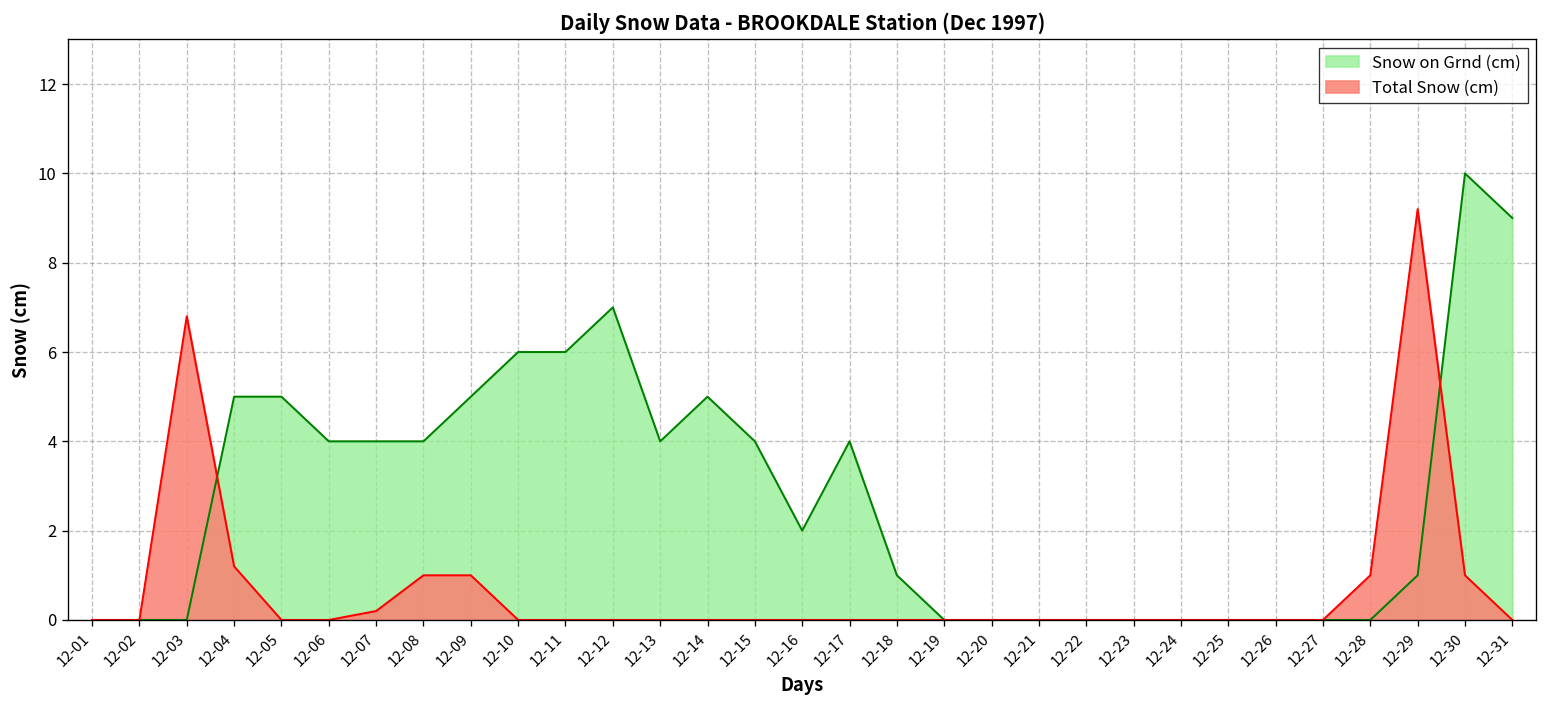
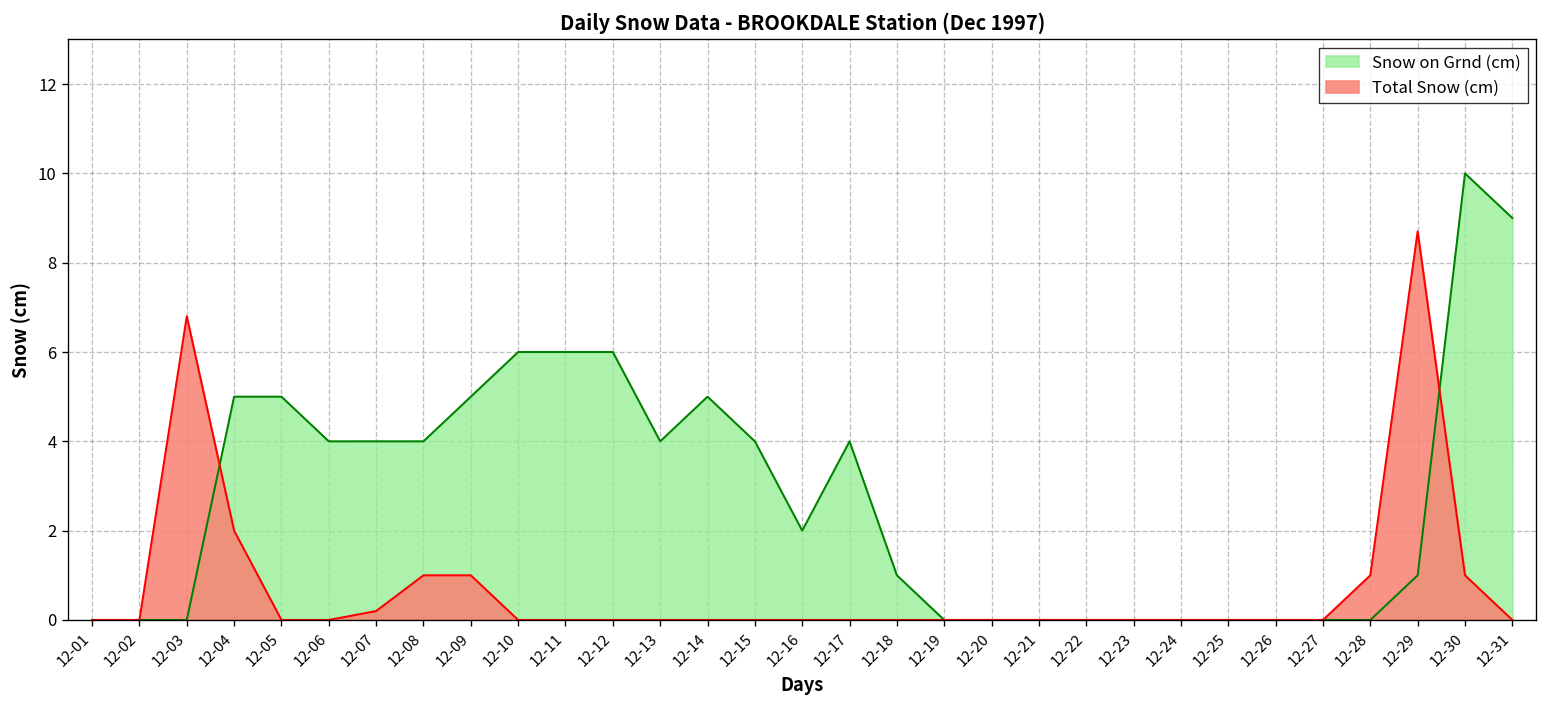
  {
    "Snow on Grnd (cm)": {
      "12-03": 0,
      "12-04": 5,
      "12-05": 5,
      "12-06": 4,
      "12-07": 4,
      "12-08": 4,
      "12-09": 5,
      "12-10": 6,
      "12-11": 6,
-     "12-12": 7,
+     "12-12": 6,
      "12-13": 4,
      "12-14": 5,
      "12-15": 4,
      "12-16": 2,
      "12-17": 4,
      "12-18": 1,
      "12-28": 0,
      "12-29": 1,
      "12-30": 10,
      "12-31": 9
    },
    "Total Snow (cm)": {
      "12-03": 6.8,
-     "12-04": 1.2,
+     "12-04": 2.0,
      "12-05": 0.0,
      "12-06": 0.0,
      "12-07": 0.2,
      "12-08": 1.0,
      "12-09": 1.0,
      "12-10": 0.0,
      "12-11": 0.0,
      "12-12": 0.0,
      "12-13": 0.0,
      "12-14": 0.0,
      "12-15": 0.0,
      "12-16": 0.0,
      "12-17": 0.0,
      "12-18": 0.0,
      "12-28": 1.0,
-     "12-29": 9.2,
+     "12-29": 8.7,
      "12-30": 1.0,
      "12-31": 0.0
    }
  }
